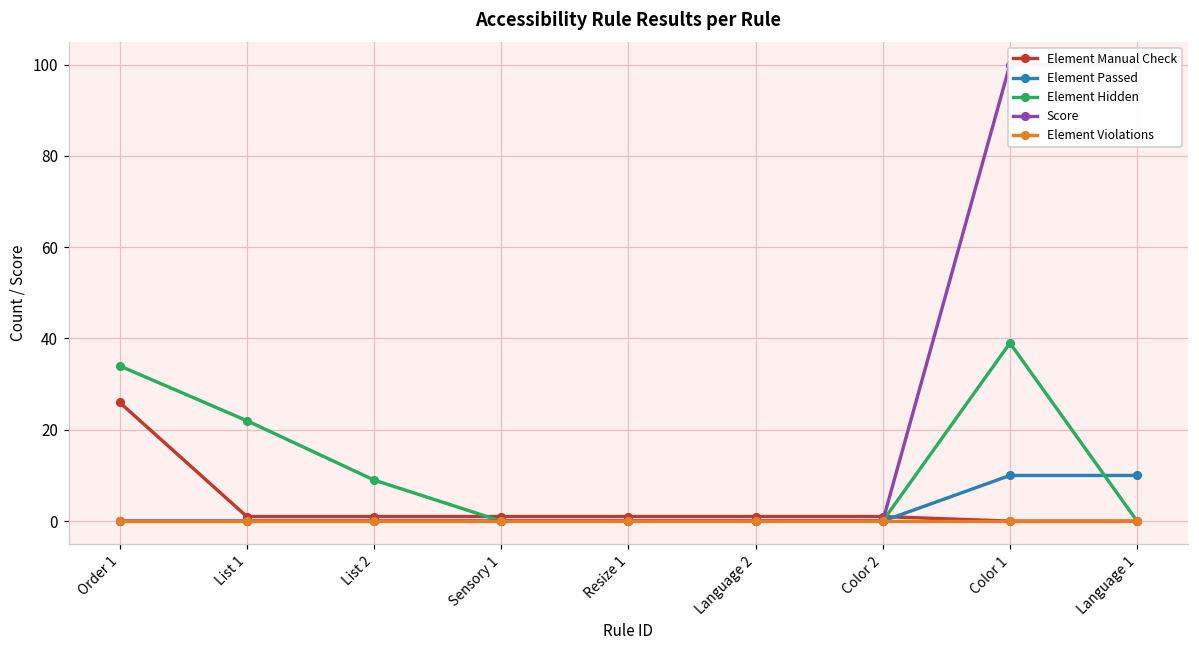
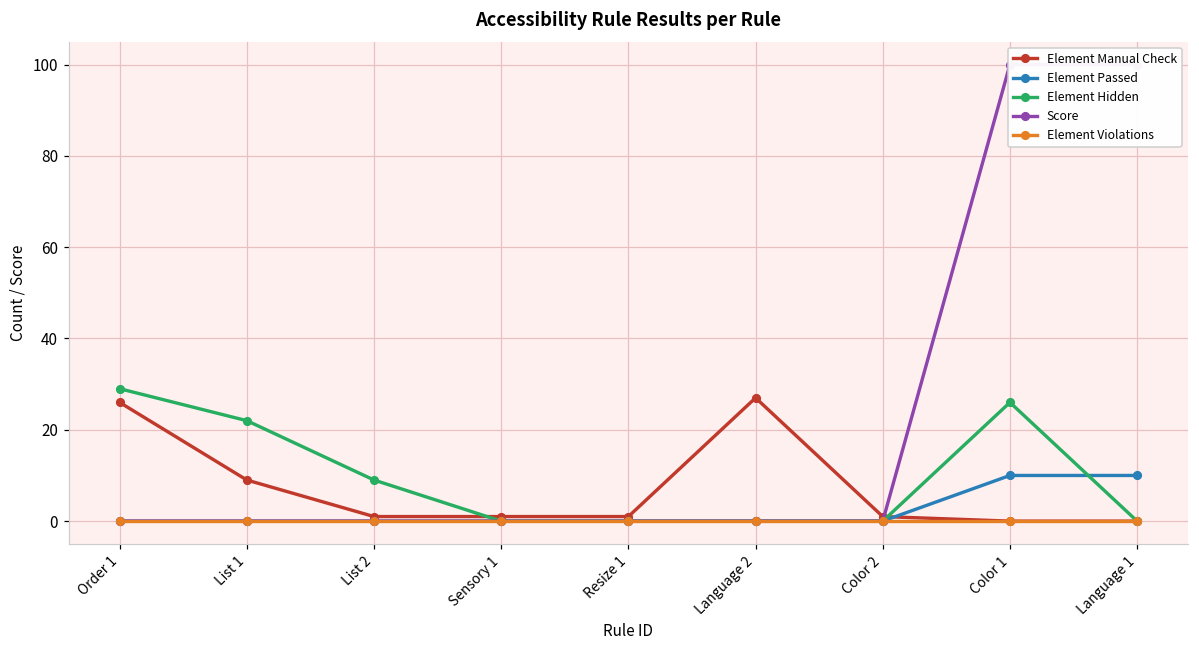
  {
    "Element Manual Check": {
      "Order 1": 26,
-     "List 1": 1,
+     "List 1": 9,
      "List 2": 1,
      "Sensory 1": 1,
      "Resize 1": 1,
-     "Language 2": 1,
+     "Language 2": 27,
      "Color 2": 1
    },
    "Element Passed": {
      "Color 1": 10,
      "Language 1": 10
    },
    "Element Hidden": {
-     "Order 1": 34,
+     "Order 1": 29,
      "List 1": 22,
      "List 2": 9,
-     "Color 1": 39
+     "Color 1": 26
    }
  }
